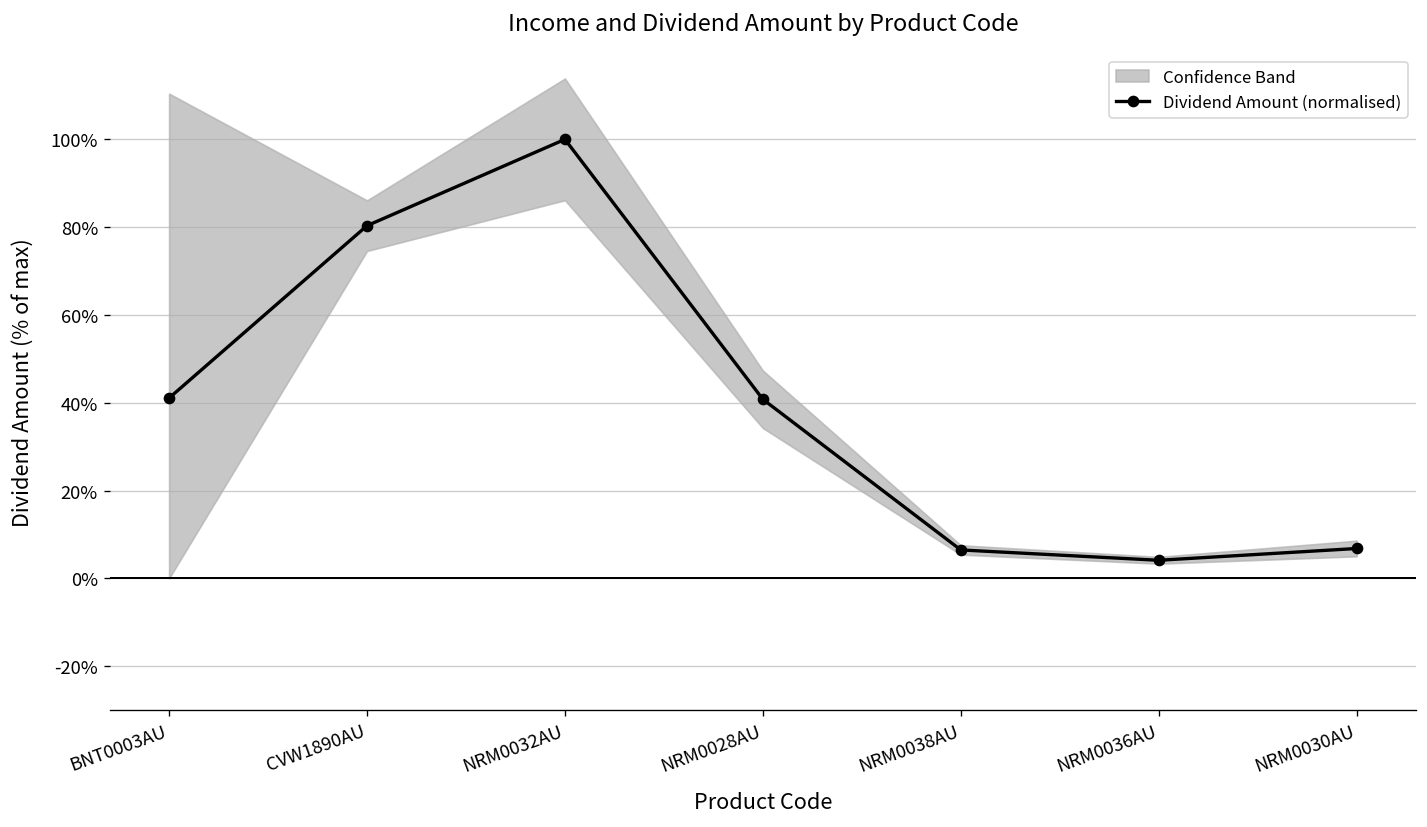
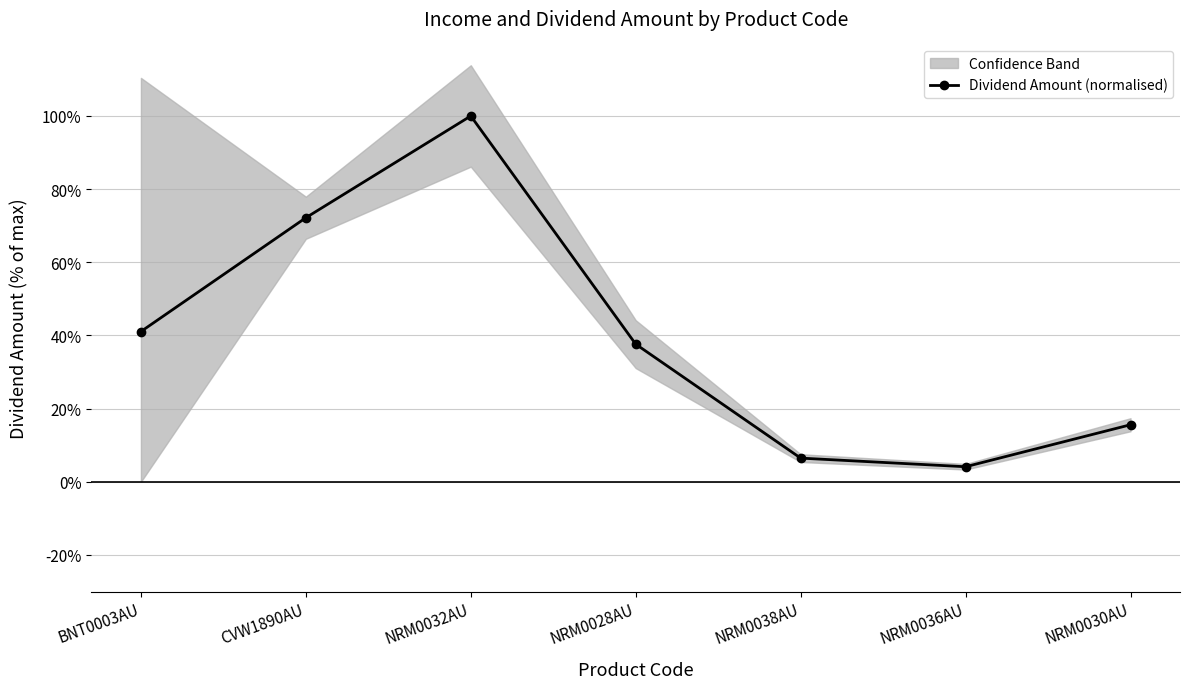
  {
    "Dividend Amount (normalised)": {
      "BNT0003AU": "41%",
-     "CVW1890AU": "80%",
+     "CVW1890AU": "72%",
      "NRM0032AU": "100%",
-     "NRM0028AU": "41%",
+     "NRM0028AU": "38%",
      "NRM0038AU": "6%",
      "NRM0036AU": "4%",
-     "NRM0030AU": "7%"
+     "NRM0030AU": "16%"
    },
    "Confidence Band": {
      "BNT0003AU": "110%"
    }
  }
